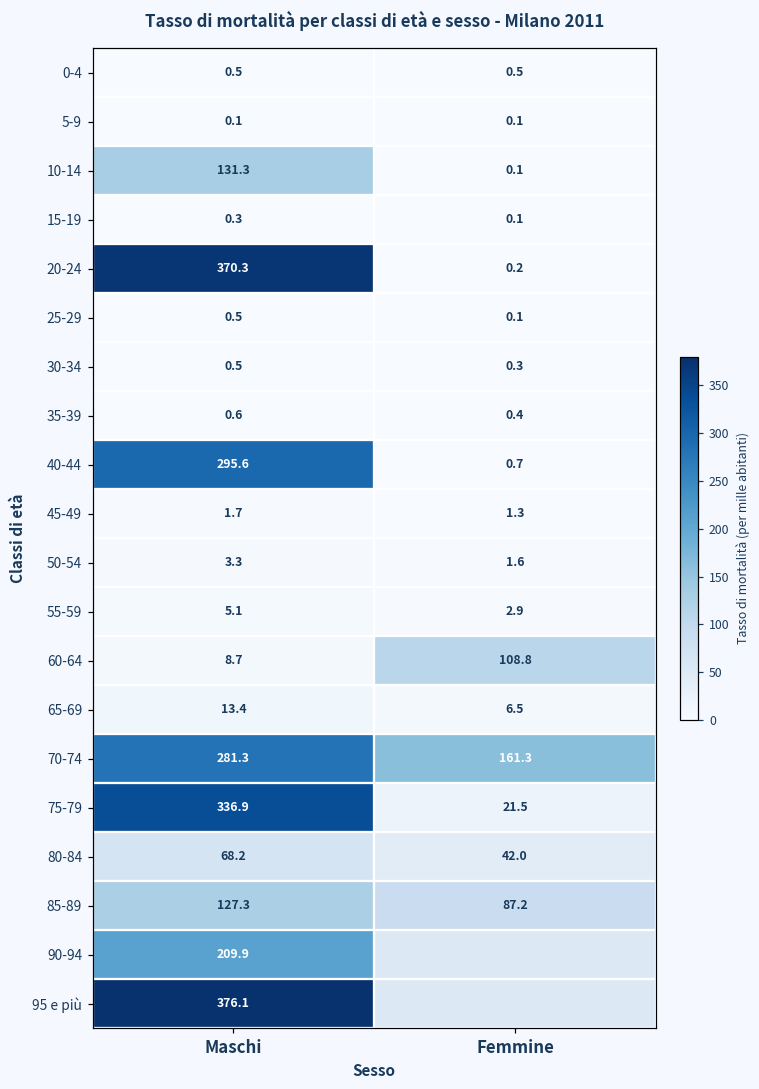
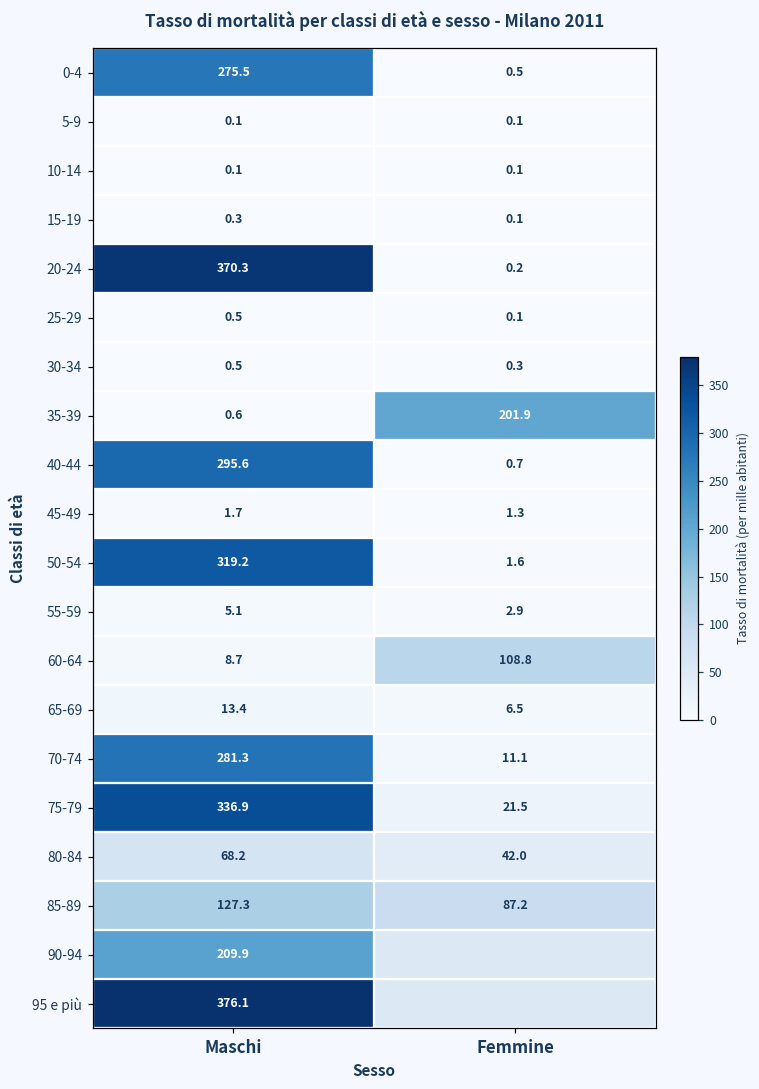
  {
    "0-4": {
-     "Maschi": 0.5,
+     "Maschi": 275.5,
      "Femmine": 0.5
    },
    "5-9": {
      "Maschi": 0.1,
      "Femmine": 0.1
    },
    "10-14": {
-     "Maschi": 131.3,
+     "Maschi": 0.1,
      "Femmine": 0.1
    },
    "15-19": {
      "Maschi": 0.3,
      "Femmine": 0.1
    },
    "20-24": {
      "Maschi": 370.3,
      "Femmine": 0.2
    },
    "25-29": {
      "Maschi": 0.5,
      "Femmine": 0.1
    },
    "30-34": {
      "Maschi": 0.5,
      "Femmine": 0.3
    },
    "35-39": {
      "Maschi": 0.6,
-     "Femmine": 0.4
+     "Femmine": 201.9
    },
    "40-44": {
      "Maschi": 295.6,
      "Femmine": 0.7
    },
    "45-49": {
      "Maschi": 1.7,
      "Femmine": 1.3
    },
    "50-54": {
-     "Maschi": 3.3,
+     "Maschi": 319.2,
      "Femmine": 1.6
    },
    "55-59": {
      "Maschi": 5.1,
      "Femmine": 2.9
    },
    "60-64": {
      "Maschi": 8.7,
      "Femmine": 108.8
    },
    "65-69": {
      "Maschi": 13.4,
      "Femmine": 6.5
    },
    "70-74": {
      "Maschi": 281.3,
-     "Femmine": 161.3
+     "Femmine": 11.1
    },
    "75-79": {
      "Maschi": 336.9,
      "Femmine": 21.5
    },
    "80-84": {
      "Maschi": 68.2,
      "Femmine": 42.0
    },
    "85-89": {
      "Maschi": 127.3,
      "Femmine": 87.2
    },
    "90-94": {
      "Maschi": 209.9
    },
    "95 e più": {
      "Maschi": 376.1
    }
  }
